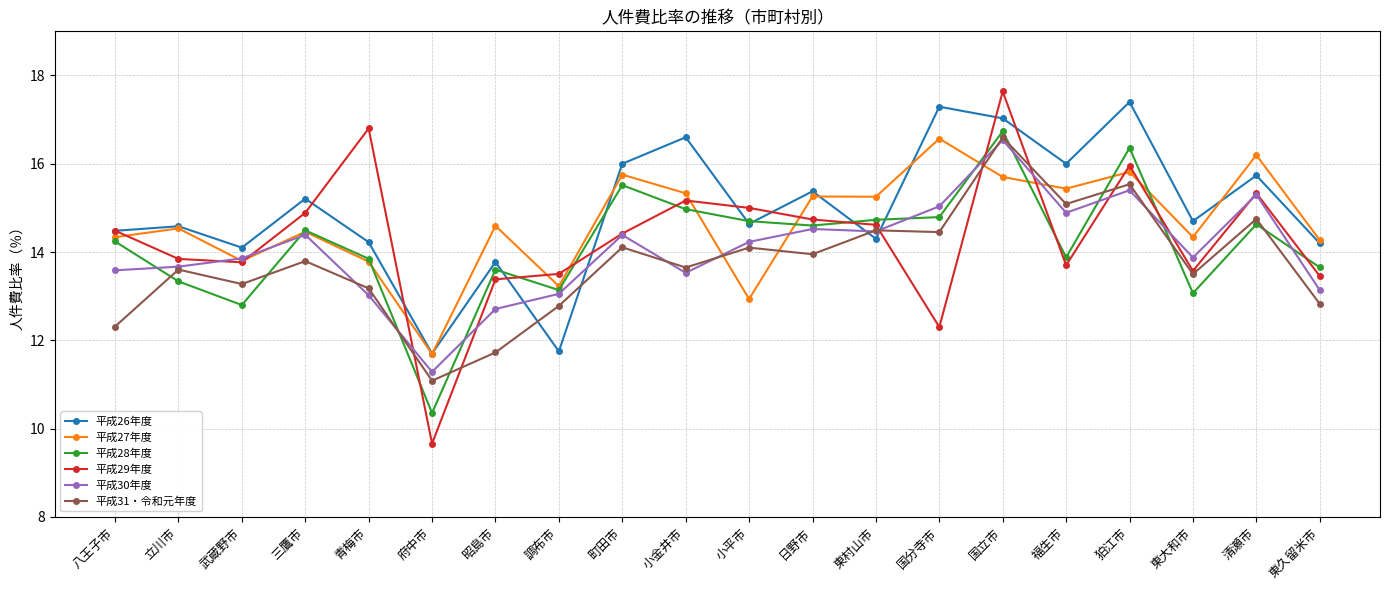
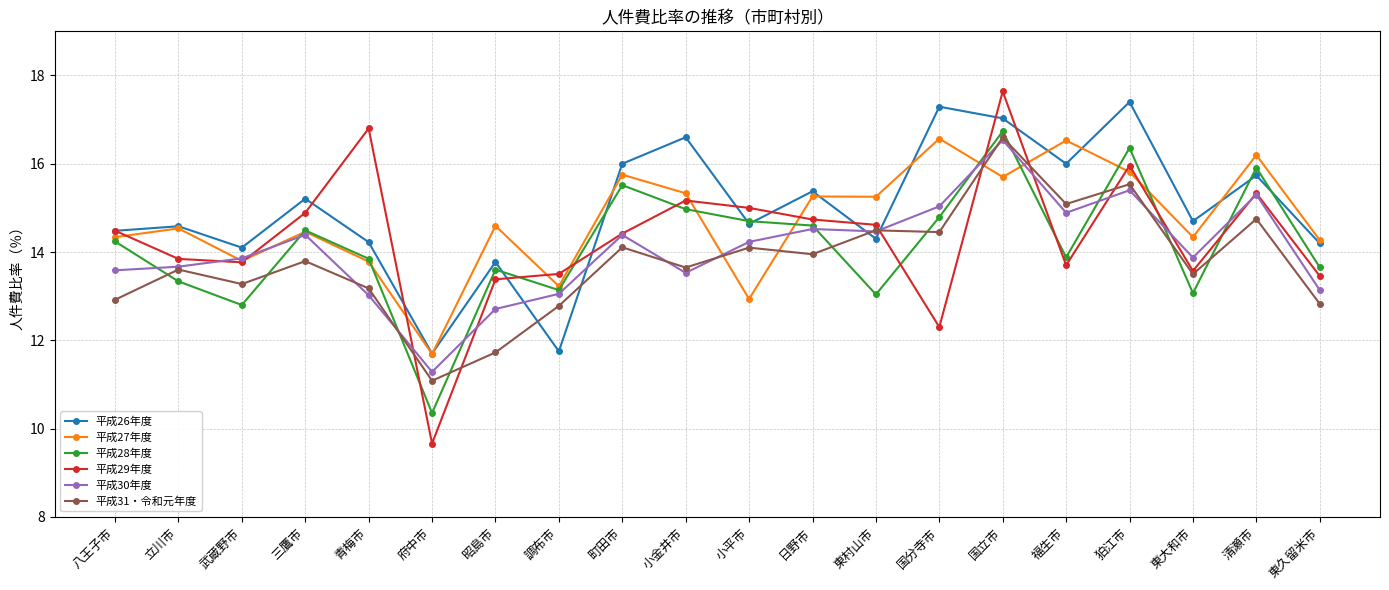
  {
    "平成26年度": {
      "武蔵野市": 14.1,
      "三鷹市": 15.2,
      "青梅市": 14.2,
      "昭島市": 13.8,
      "調布市": 11.7,
      "町田市": 16.0,
      "小金井市": 16.6,
      "小平市": 14.6,
      "日野市": 15.4,
      "東村山市": 14.3,
      "国分寺市": 17.3,
      "国立市": 17.0,
      "福生市": 16.0,
      "狛江市": 17.4,
      "東大和市": 14.7,
      "清瀬市": 15.7,
      "東久留米市": 14.2
    },
    "平成27年度": {
      "八王子市": 14.3,
      "青梅市": 13.8,
      "昭島市": 14.6,
      "調布市": 13.2,
      "町田市": 15.8,
      "小金井市": 15.3,
      "小平市": 12.9,
      "日野市": 15.3,
      "東村山市": 15.3,
      "国分寺市": 16.6,
      "国立市": 15.7,
-     "福生市": 15.4,
+     "福生市": 16.5,
      "狛江市": 15.8,
      "東大和市": 14.3,
      "清瀬市": 16.2,
      "東久留米市": 14.3
    },
    "平成28年度": {
      "八王子市": 14.2,
      "立川市": 13.3,
      "武蔵野市": 12.8,
      "青梅市": 13.8,
      "府中市": 10.4,
      "昭島市": 13.6,
      "調布市": 13.1,
      "町田市": 15.5,
      "小金井市": 15.0,
      "小平市": 14.7,
      "日野市": 14.6,
-     "東村山市": 14.7,
+     "東村山市": 13.0,
      "国分寺市": 14.8,
      "国立市": 16.7,
      "福生市": 13.9,
      "狛江市": 16.4,
      "東大和市": 13.1,
-     "清瀬市": 14.6,
+     "清瀬市": 15.9,
      "東久留米市": 13.7
    },
    "平成29年度": {
      "立川市": 13.8,
      "三鷹市": 14.9,
      "青梅市": 16.8,
      "府中市": 9.7,
      "昭島市": 13.4,
      "調布市": 13.5,
      "小金井市": 15.2,
      "小平市": 15.0,
      "日野市": 14.7,
      "東村山市": 14.6,
      "国分寺市": 12.3,
      "国立市": 17.6,
      "福生市": 13.7,
      "狛江市": 16.0,
      "東大和市": 13.6,
      "東久留米市": 13.5
    },
    "平成30年度": {
      "八王子市": 13.6,
      "立川市": 13.7,
      "三鷹市": 14.4,
      "青梅市": 13.0,
      "府中市": 11.3,
      "昭島市": 12.7,
      "調布市": 13.1,
      "小金井市": 13.5,
      "小平市": 14.2,
      "日野市": 14.5,
      "国分寺市": 15.0,
      "福生市": 14.9,
      "狛江市": 15.4,
      "東大和市": 13.9,
      "東久留米市": 13.1
    },
    "平成31・令和元年度": {
-     "八王子市": 12.3,
+     "八王子市": 12.9,
      "立川市": 13.6,
      "武蔵野市": 13.3,
      "三鷹市": 13.8,
      "青梅市": 13.2,
      "府中市": 11.1,
      "昭島市": 11.7,
      "調布市": 12.8,
      "町田市": 14.1,
      "小金井市": 13.6,
      "小平市": 14.1,
      "日野市": 14.0,
      "国分寺市": 14.5,
      "福生市": 15.1,
      "狛江市": 15.5,
      "東大和市": 13.5,
      "清瀬市": 14.7,
      "東久留米市": 12.8
    }
  }
